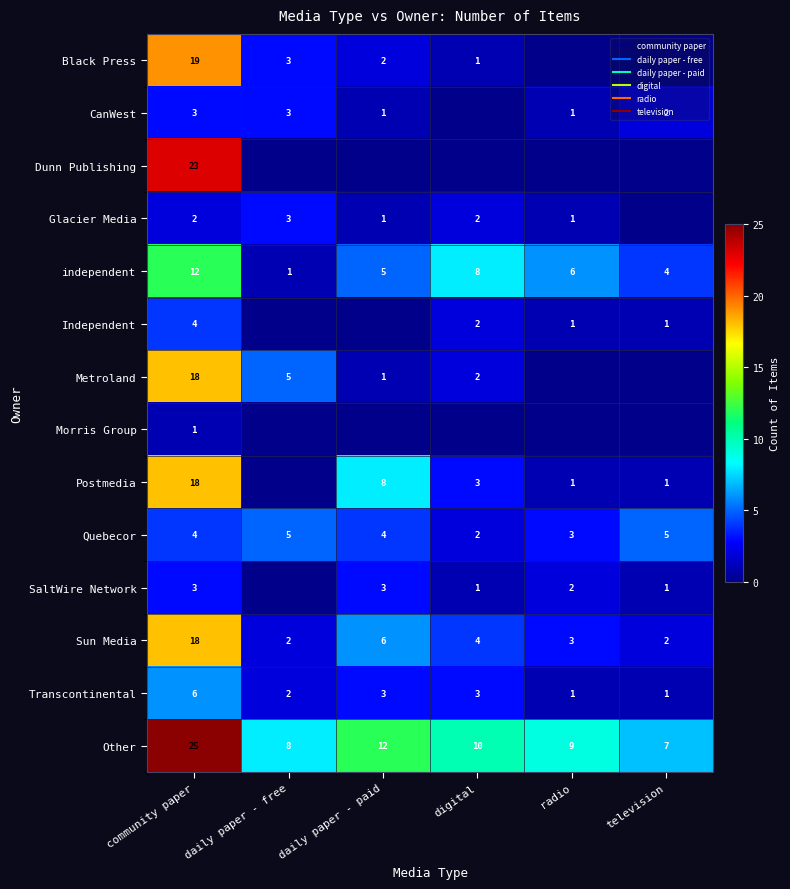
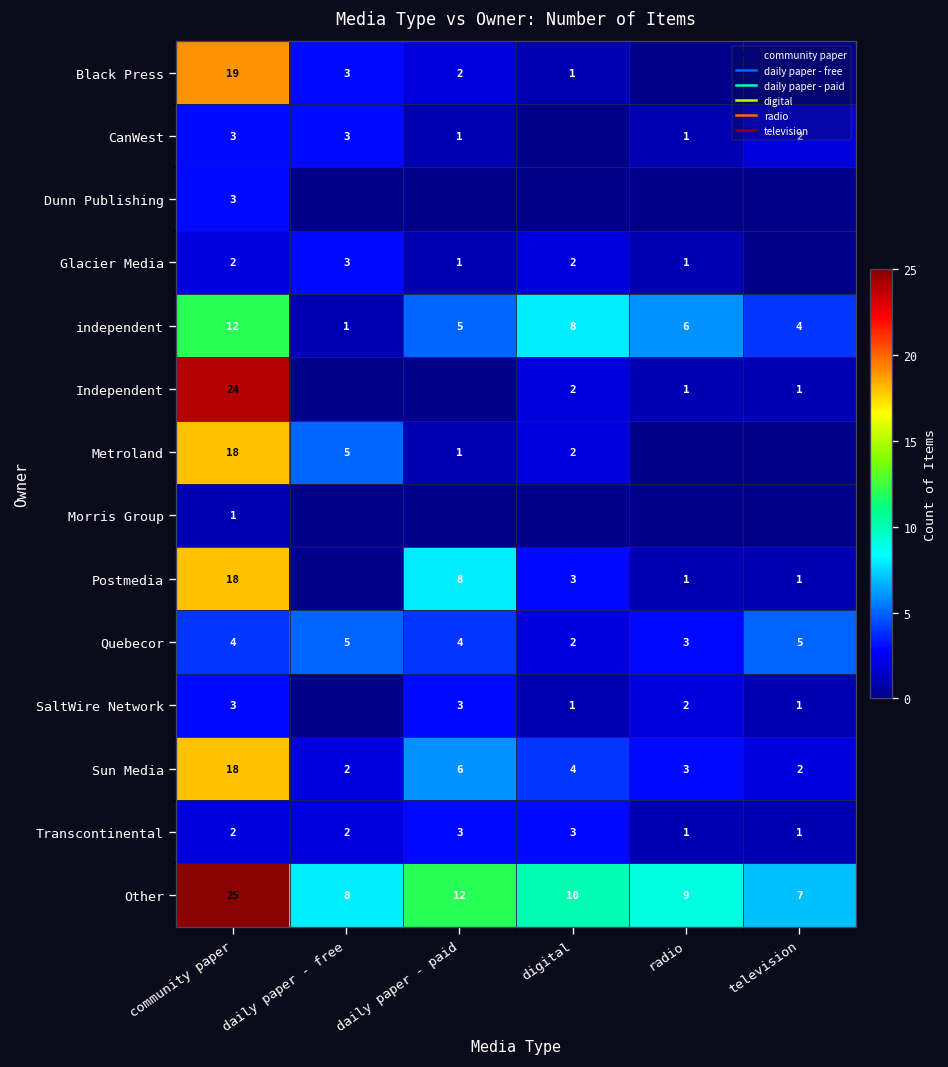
  {
    "Black Press": {
      "community paper": 19,
      "daily paper - free": 3,
      "daily paper - paid": 2,
      "digital": 1
    },
    "CanWest": {
      "community paper": 3,
      "daily paper - free": 3,
      "daily paper - paid": 1,
      "radio": 1
    },
    "Dunn Publishing": {
-     "community paper": 23
+     "community paper": 3
    },
    "Glacier Media": {
      "community paper": 2,
      "daily paper - free": 3,
      "daily paper - paid": 1,
      "digital": 2,
      "radio": 1
    },
    "independent": {
      "community paper": 12,
      "daily paper - free": 1,
      "daily paper - paid": 5,
      "digital": 8,
      "radio": 6,
      "television": 4
    },
    "Independent": {
-     "community paper": 4,
+     "community paper": 24,
      "digital": 2,
      "radio": 1,
      "television": 1
    },
    "Metroland": {
      "community paper": 18,
      "daily paper - free": 5,
      "daily paper - paid": 1,
      "digital": 2
    },
    "Morris Group": {
      "community paper": 1
    },
    "Postmedia": {
      "community paper": 18,
      "daily paper - paid": 8,
      "digital": 3,
      "radio": 1,
      "television": 1
    },
    "Quebecor": {
      "community paper": 4,
      "daily paper - free": 5,
      "daily paper - paid": 4,
      "digital": 2,
      "radio": 3,
      "television": 5
    },
    "SaltWire Network": {
      "community paper": 3,
      "daily paper - paid": 3,
      "digital": 1,
      "radio": 2,
      "television": 1
    },
    "Sun Media": {
      "community paper": 18,
      "daily paper - free": 2,
      "daily paper - paid": 6,
      "digital": 4,
      "radio": 3,
      "television": 2
    },
    "Transcontinental": {
-     "community paper": 6,
+     "community paper": 2,
      "daily paper - free": 2,
      "daily paper - paid": 3,
      "digital": 3,
      "radio": 1,
      "television": 1
    },
    "Other": {
      "community paper": 25,
      "daily paper - free": 8,
      "daily paper - paid": 12,
      "digital": 10,
      "radio": 9,
      "television": 7
    }
  }
